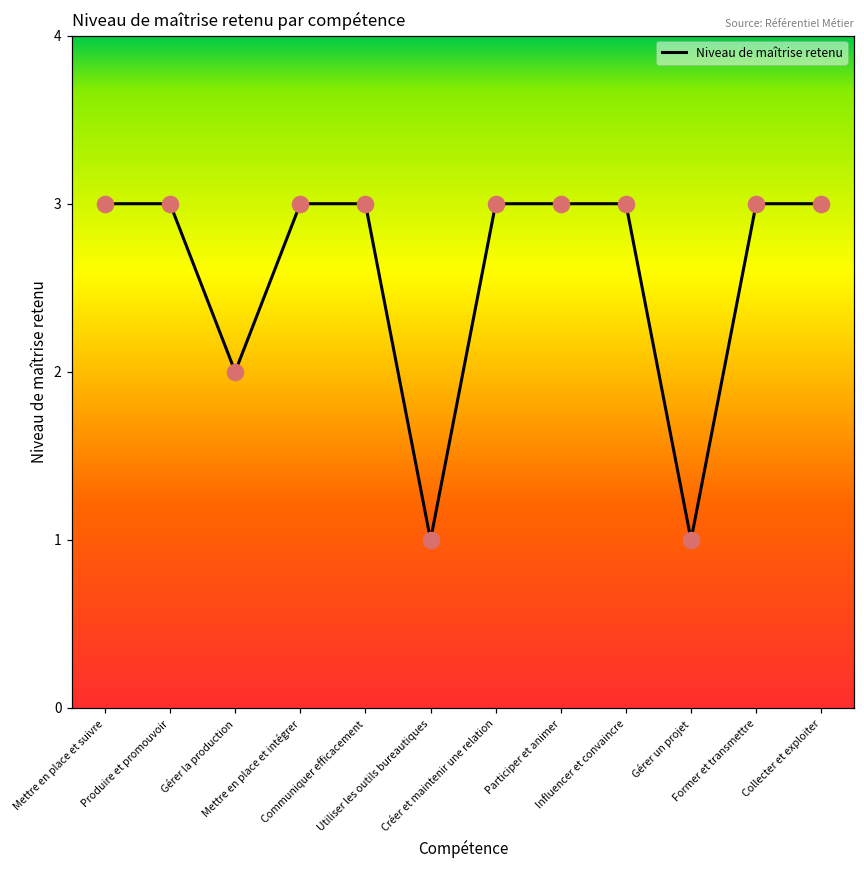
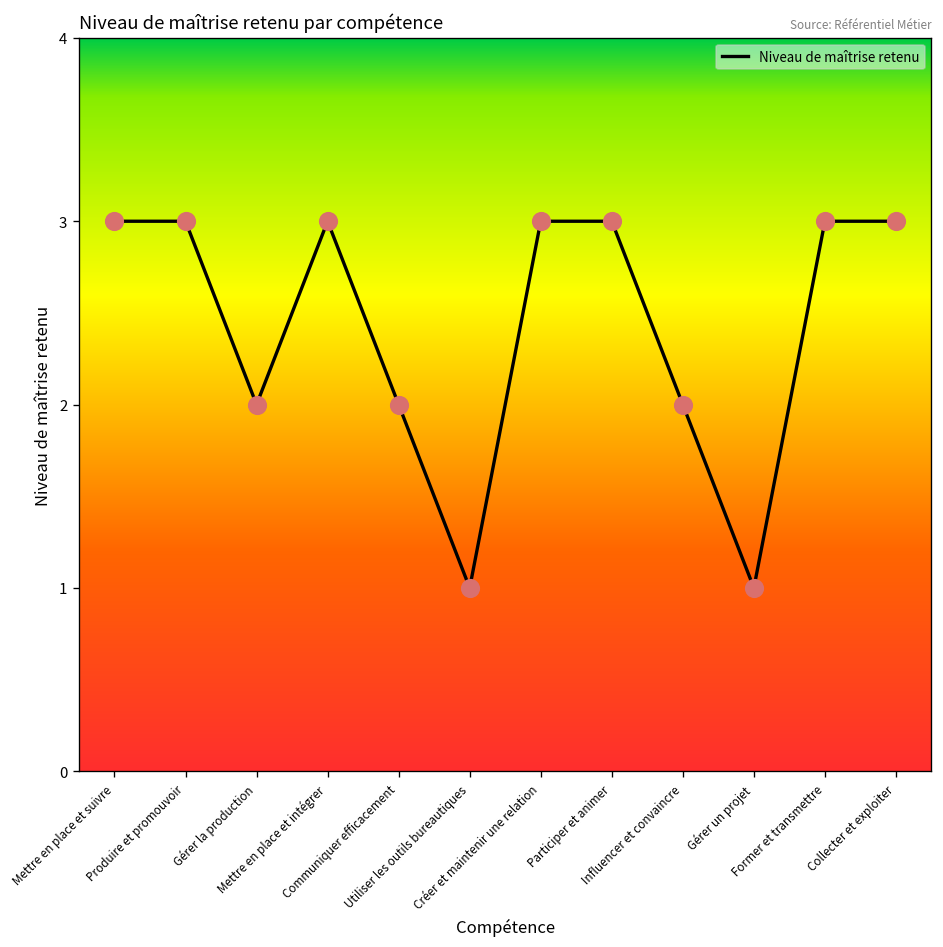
  {
    "Mettre en place et suivre": 3,
    "Produire et promouvoir": 3,
    "Gérer la production": 2,
    "Mettre en place et intégrer": 3,
-   "Communiquer efficacement": 3,
+   "Communiquer efficacement": 2,
    "Utiliser les outils bureautiques": 1,
    "Créer et maintenir une relation": 3,
    "Participer et animer": 3,
-   "Influencer et convaincre": 3,
+   "Influencer et convaincre": 2,
    "Gérer un projet": 1,
    "Former et transmettre": 3,
    "Collecter et exploiter": 3
  }
